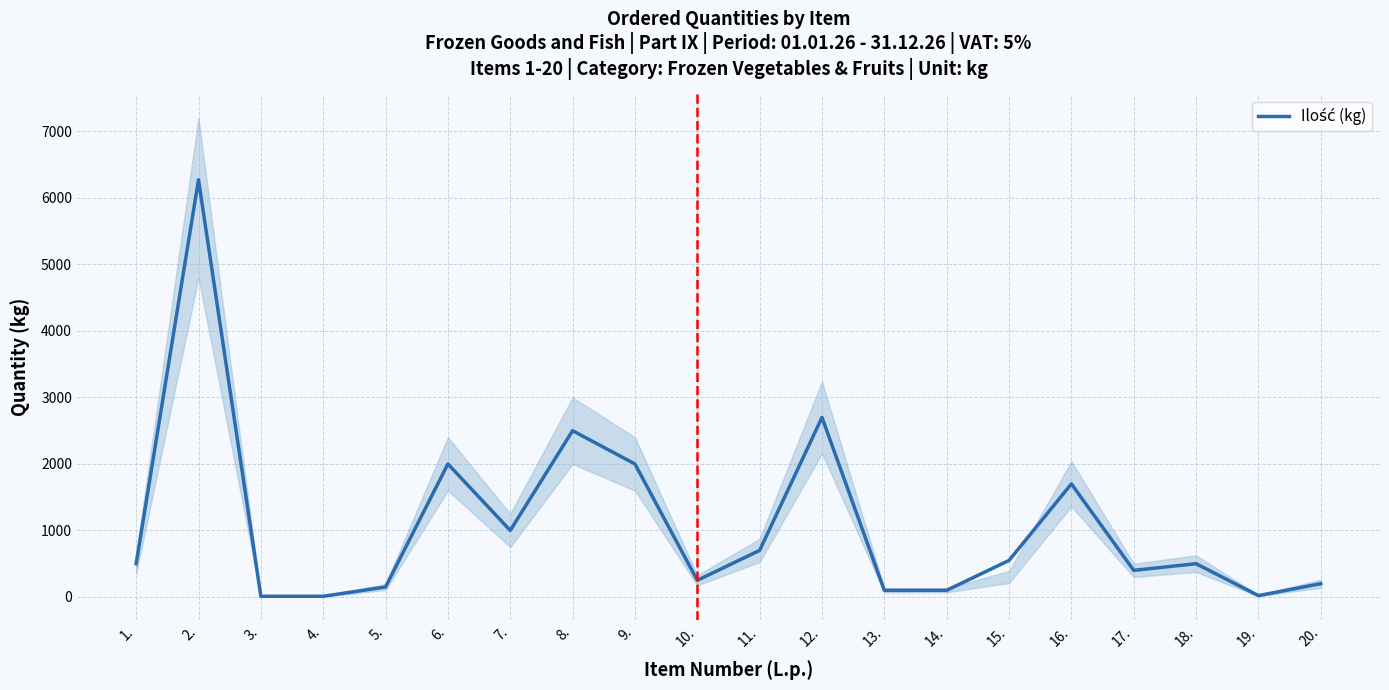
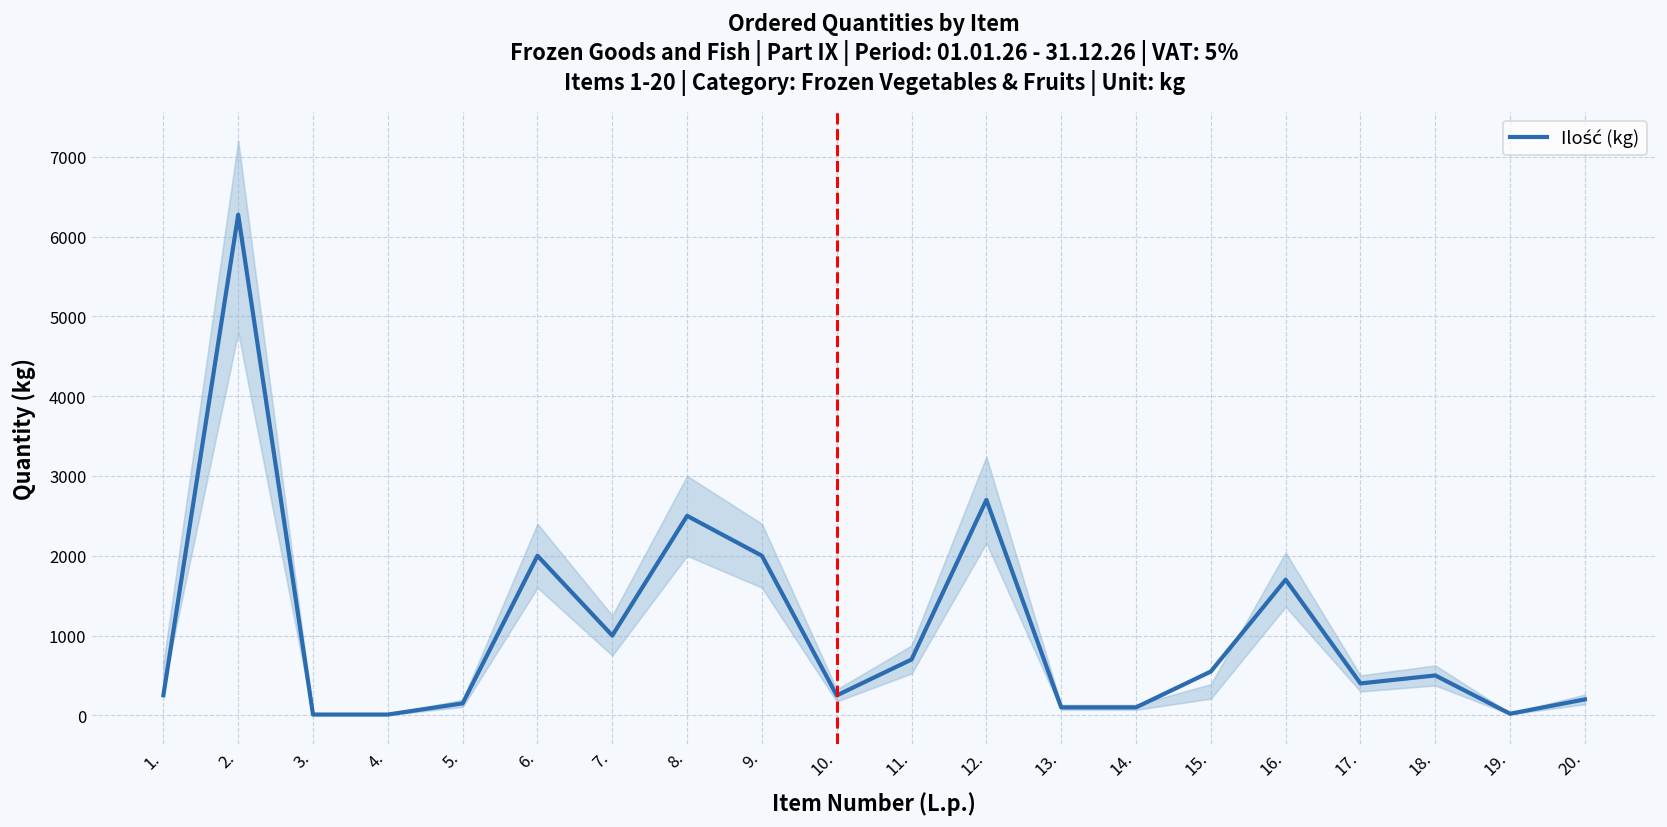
  {
    "Ilość (kg)": {
-     "1.": 500,
+     "1.": 300,
      "2.": 6300,
      "5.": 200,
      "6.": 2000,
      "7.": 1000,
      "8.": 2500,
      "9.": 2000,
      "10.": 300,
      "11.": 700,
      "12.": 2700,
      "15.": 500,
      "16.": 1700,
      "17.": 400,
      "18.": 500,
      "20.": 200
    }
  }
